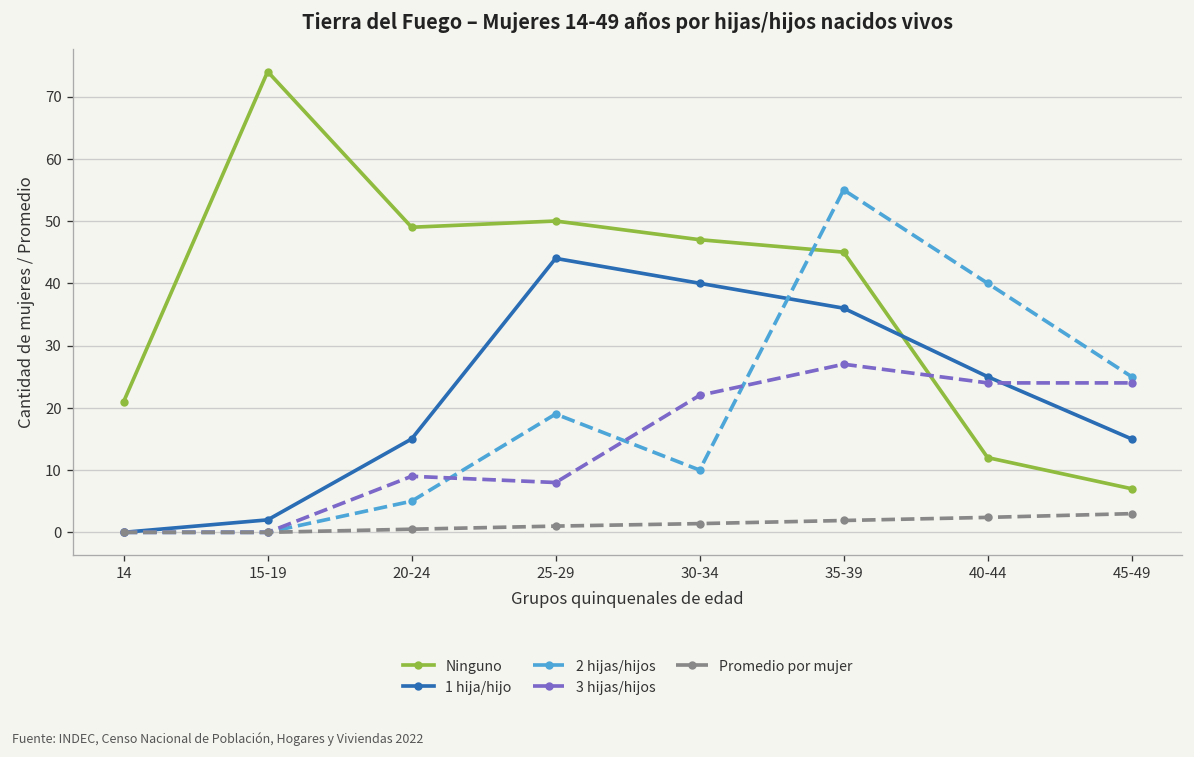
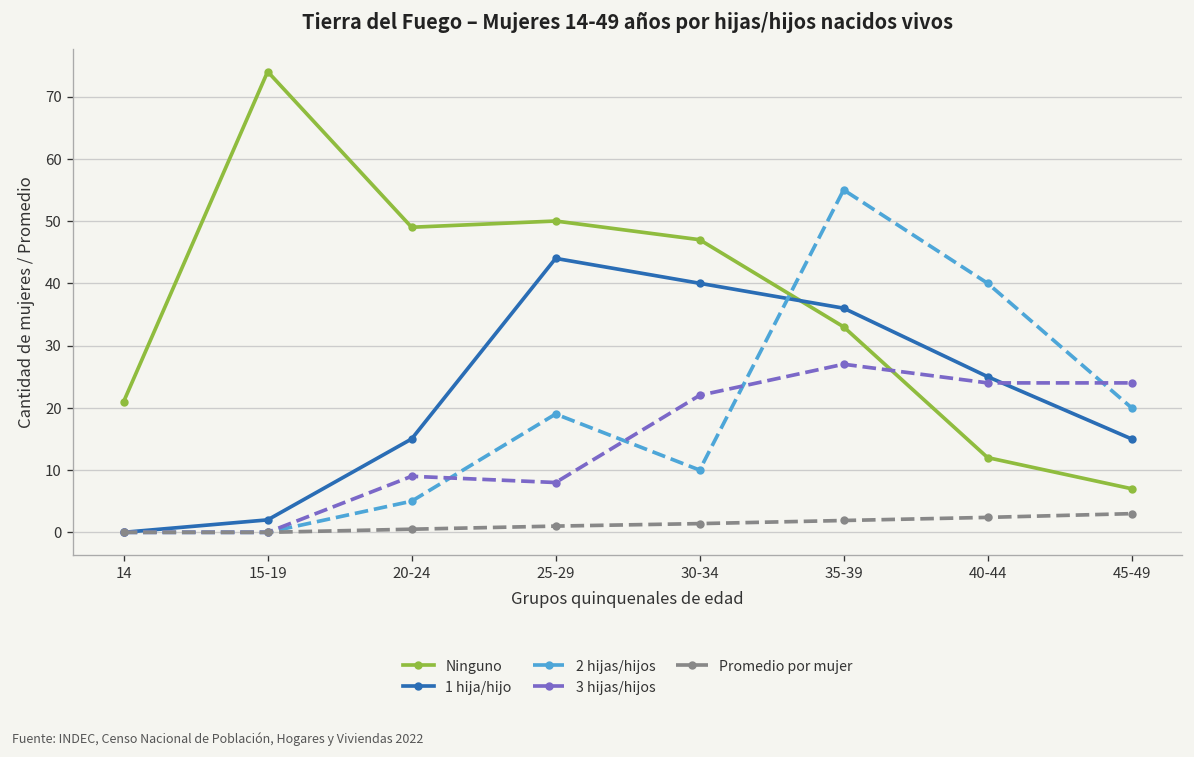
  {
    "Ninguno": {
      "14": 21,
      "15-19": 74,
      "20-24": 49,
      "25-29": 50,
      "30-34": 47,
-     "35-39": 45,
+     "35-39": 33,
      "40-44": 12,
      "45-49": 7
    },
    "1 hija/hijo": {
      "15-19": 2,
      "20-24": 15,
      "25-29": 44,
      "30-34": 40,
      "35-39": 36,
      "40-44": 25,
      "45-49": 15
    },
    "2 hijas/hijos": {
      "20-24": 5,
      "25-29": 19,
      "30-34": 10,
      "35-39": 55,
      "40-44": 40,
-     "45-49": 25
+     "45-49": 20
    },
    "3 hijas/hijos": {
      "20-24": 9,
      "25-29": 8,
      "30-34": 22,
      "35-39": 27,
      "40-44": 24,
      "45-49": 24
    },
    "Promedio por mujer": {
      "20-24": 1,
      "25-29": 1,
      "30-34": 1,
      "35-39": 2,
      "40-44": 2,
      "45-49": 3
    }
  }
